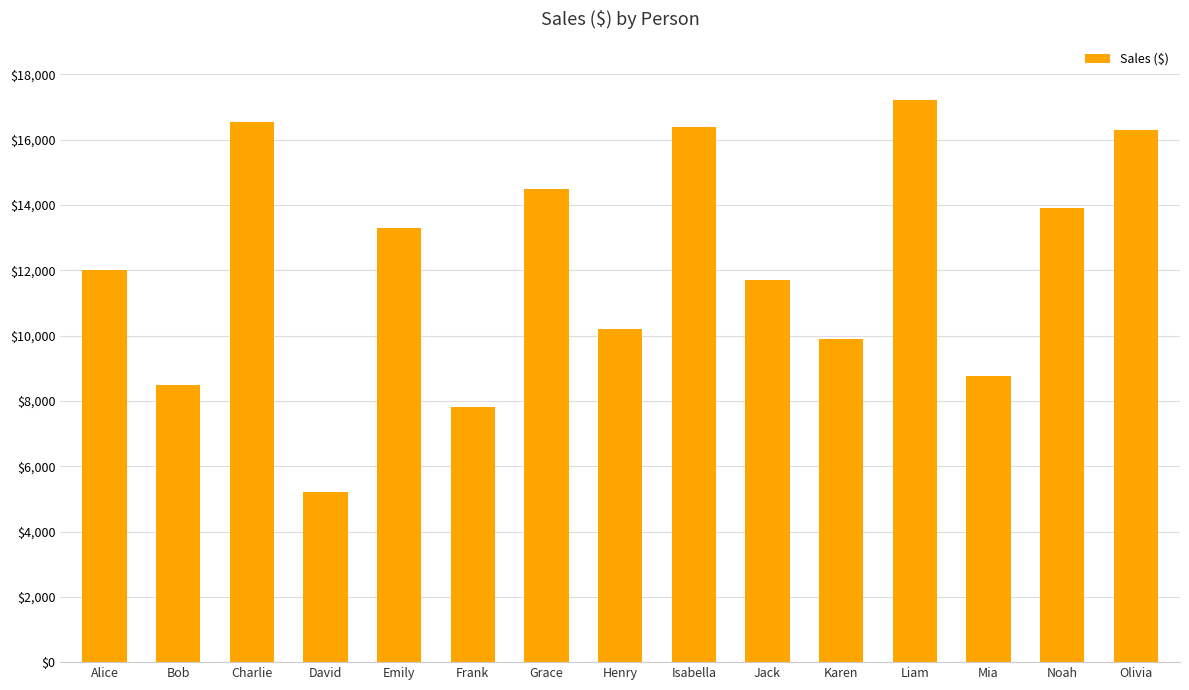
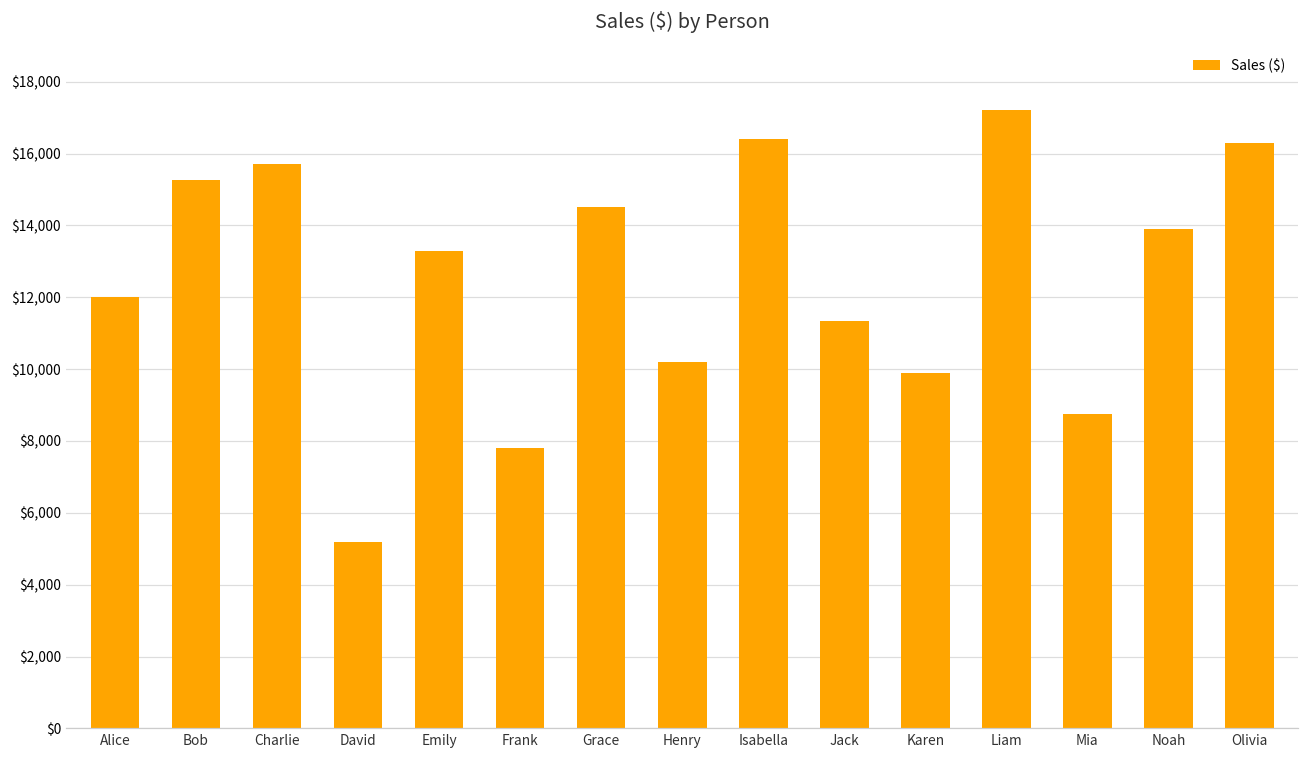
  {
    "Alice": "$12,000",
-   "Bob": "$8,500",
-   "Charlie": "$16,500",
+   "Bob": "$15,300",
+   "Charlie": "$15,700",
    "David": "$5,200",
    "Emily": "$13,300",
    "Frank": "$7,800",
    "Grace": "$14,500",
    "Henry": "$10,200",
    "Isabella": "$16,400",
-   "Jack": "$11,700",
+   "Jack": "$11,300",
    "Karen": "$9,900",
    "Liam": "$17,200",
    "Mia": "$8,700",
    "Noah": "$13,900",
    "Olivia": "$16,300"
  }
